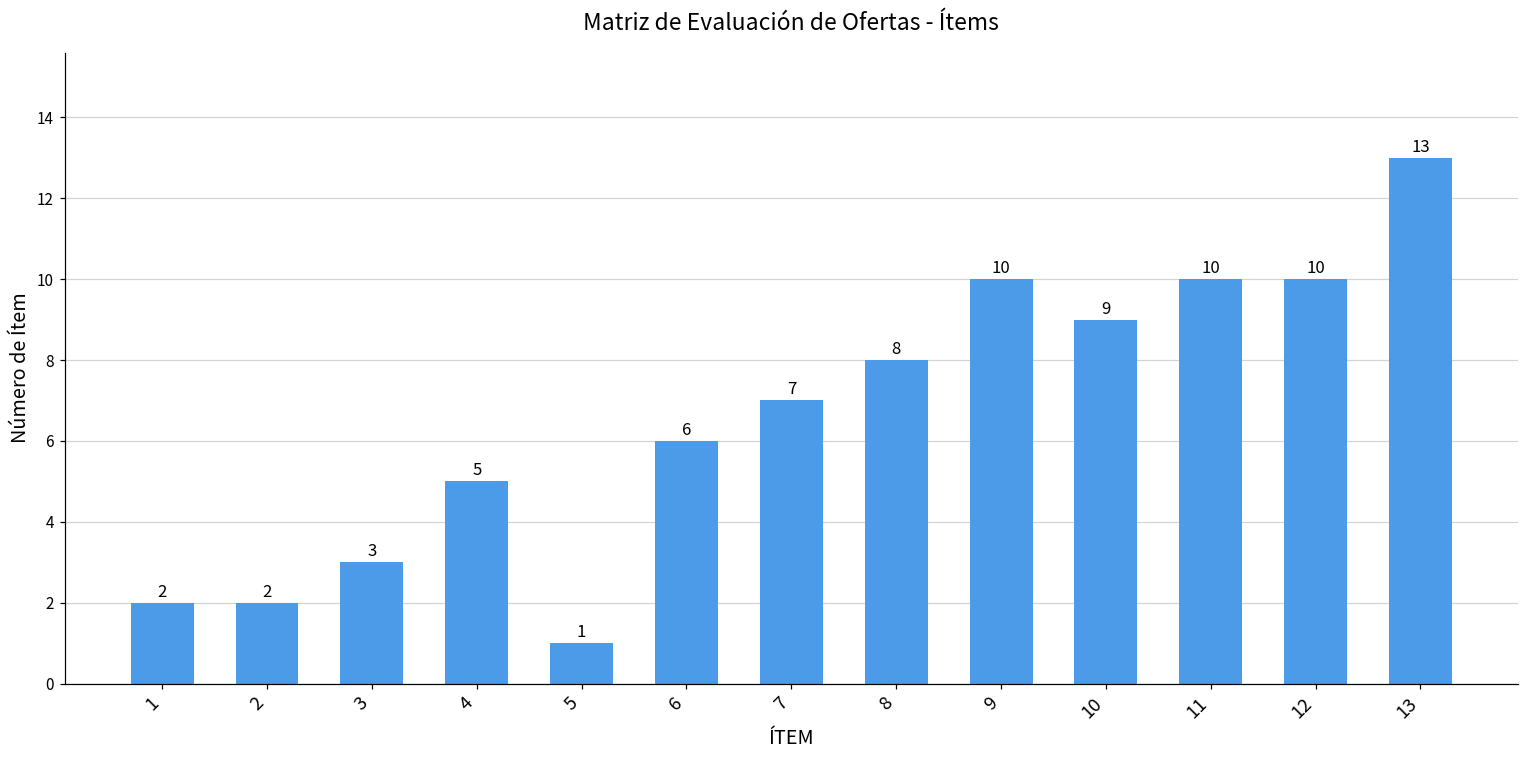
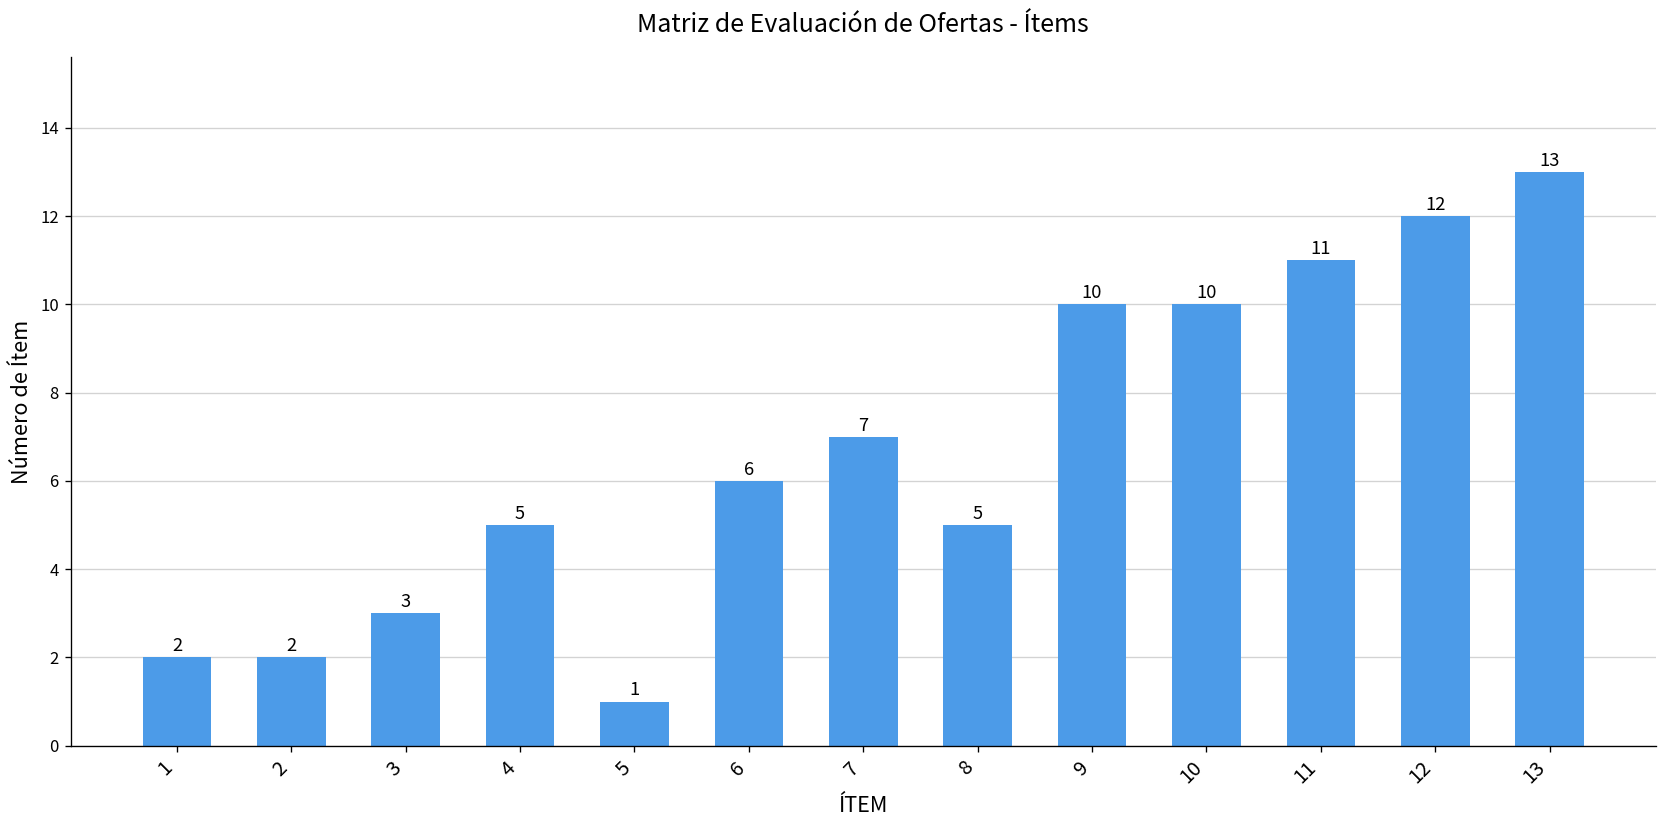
  {
    "1": 2,
    "2": 2,
    "3": 3,
    "4": 5,
    "5": 1,
    "6": 6,
    "7": 7,
-   "8": 8,
+   "8": 5,
    "9": 10,
-   "10": 9,
-   "11": 10,
-   "12": 10,
+   "10": 10,
+   "11": 11,
+   "12": 12,
    "13": 13
  }
